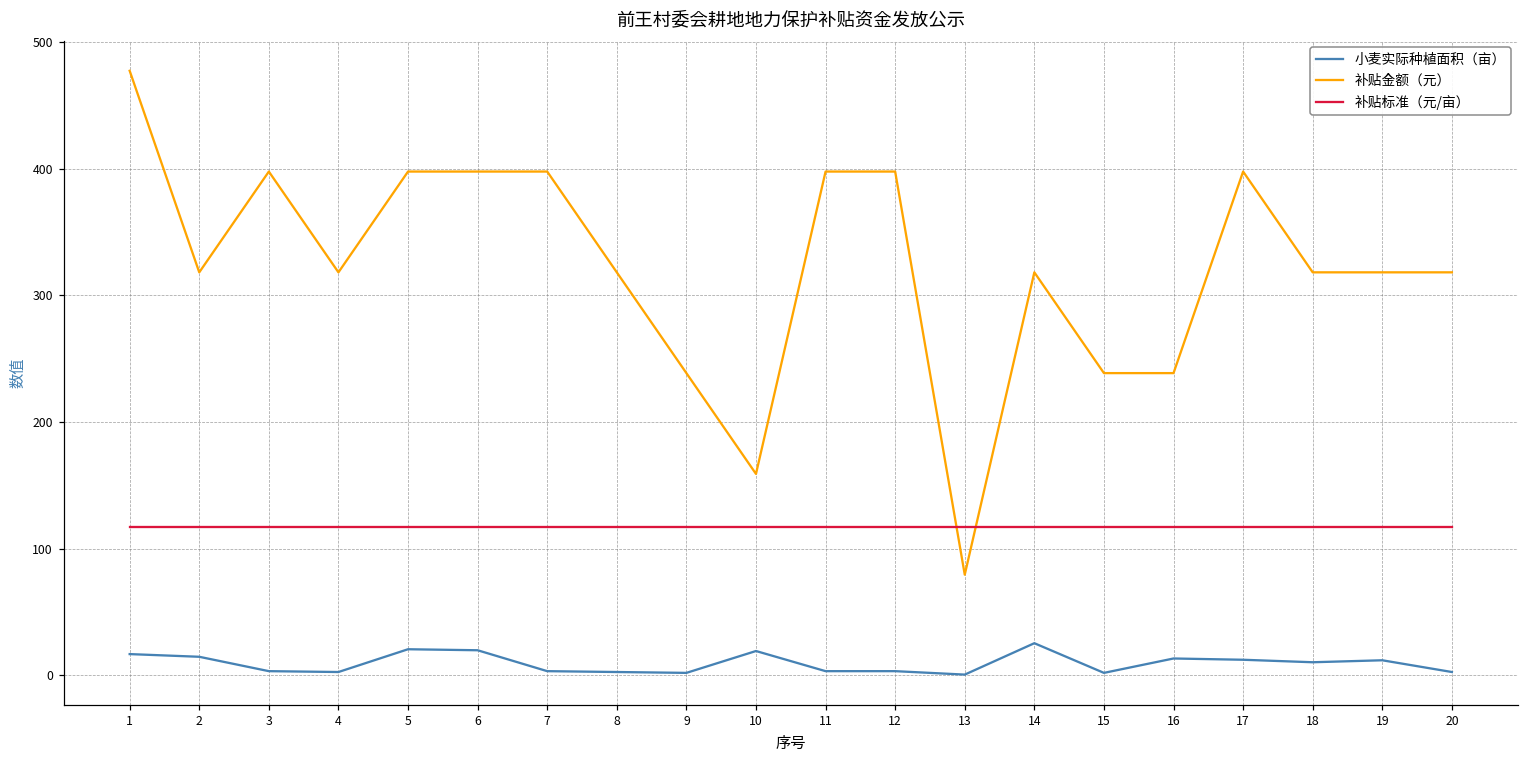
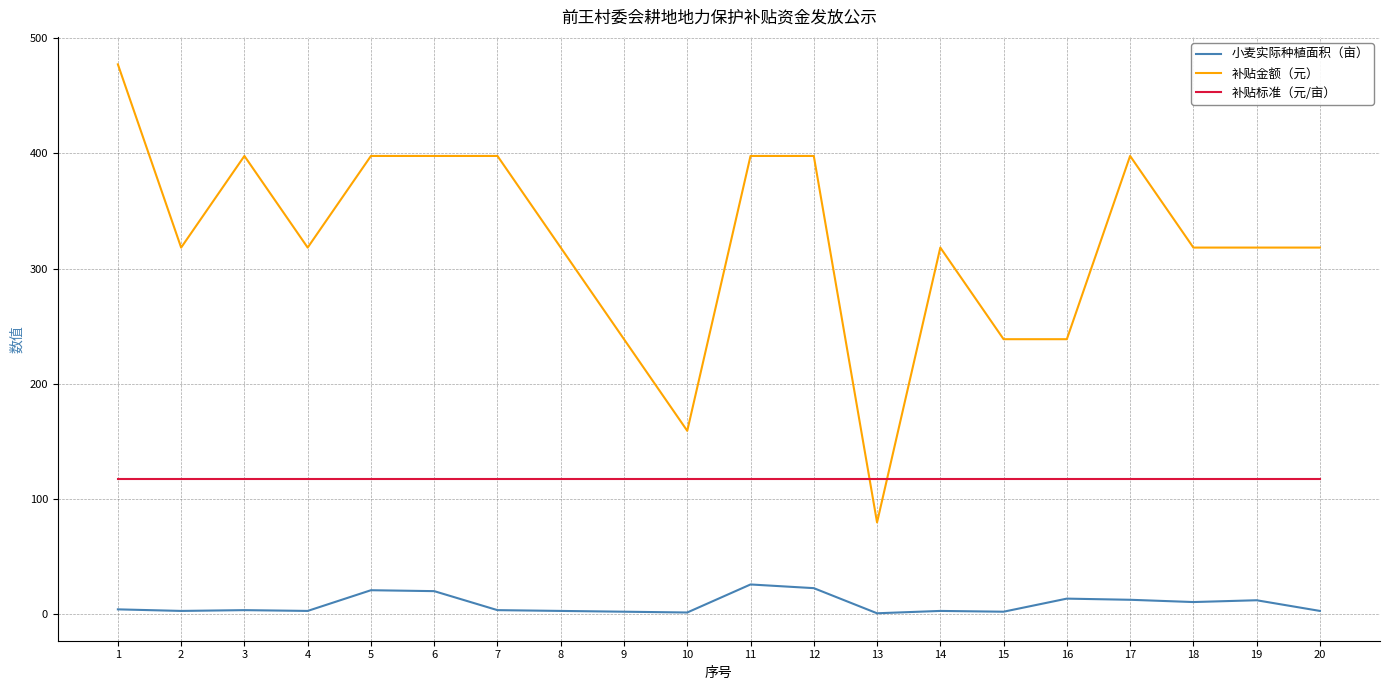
  {
    "小麦实际种植面积（亩）": {
-     "1": 17,
-     "2": 15,
+     "1": 4,
+     "2": 3,
      "3": 3,
      "4": 3,
      "5": 21,
      "6": 20,
      "7": 3,
      "8": 3,
      "9": 2,
-     "10": 19,
-     "11": 3,
-     "12": 3,
+     "10": 1,
+     "11": 26,
+     "12": 23,
      "13": 1,
-     "14": 25,
+     "14": 3,
      "15": 2,
      "16": 13,
      "17": 12,
      "18": 10,
      "19": 12,
      "20": 3
    },
    "补贴金额（元）": {
      "1": 477,
      "2": 318,
      "3": 398,
      "4": 318,
      "5": 398,
      "6": 398,
      "7": 398,
      "8": 318,
      "9": 239,
      "10": 159,
      "11": 398,
      "12": 398,
      "13": 80,
      "14": 318,
      "15": 239,
      "16": 239,
      "17": 398,
      "18": 318,
      "19": 318,
      "20": 318
    },
    "补贴标准（元/亩）": {
      "1": 117,
      "2": 117,
      "3": 117,
      "4": 117,
      "5": 117,
      "6": 117,
      "7": 117,
      "8": 117,
      "9": 117,
      "10": 117,
      "11": 117,
      "12": 117,
      "13": 117,
      "14": 117,
      "15": 117,
      "16": 117,
      "17": 117,
      "18": 117,
      "19": 117,
      "20": 117
    }
  }
